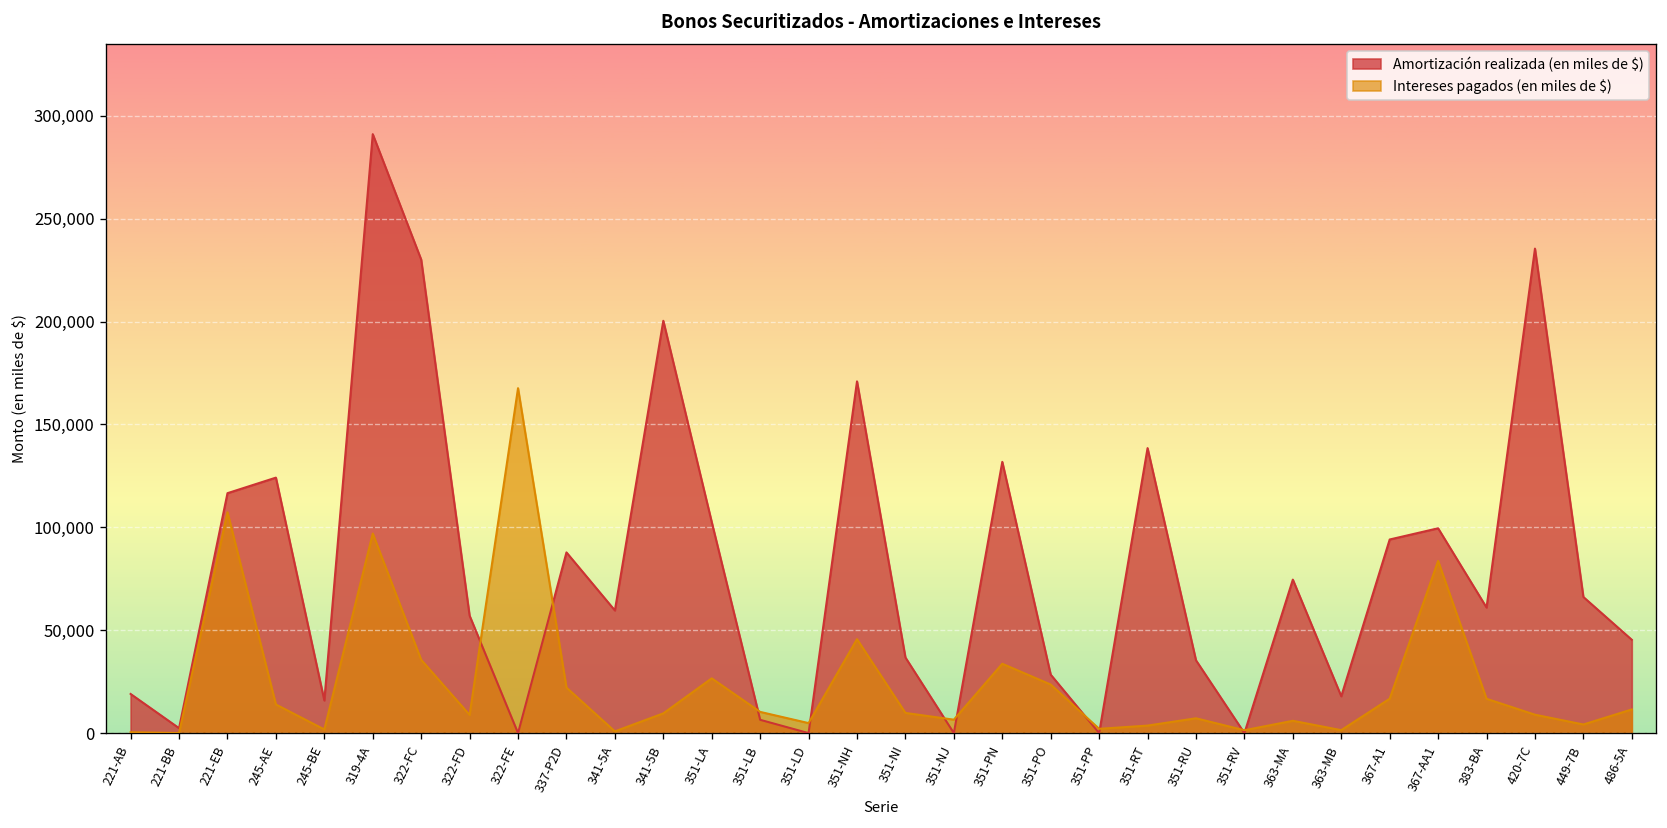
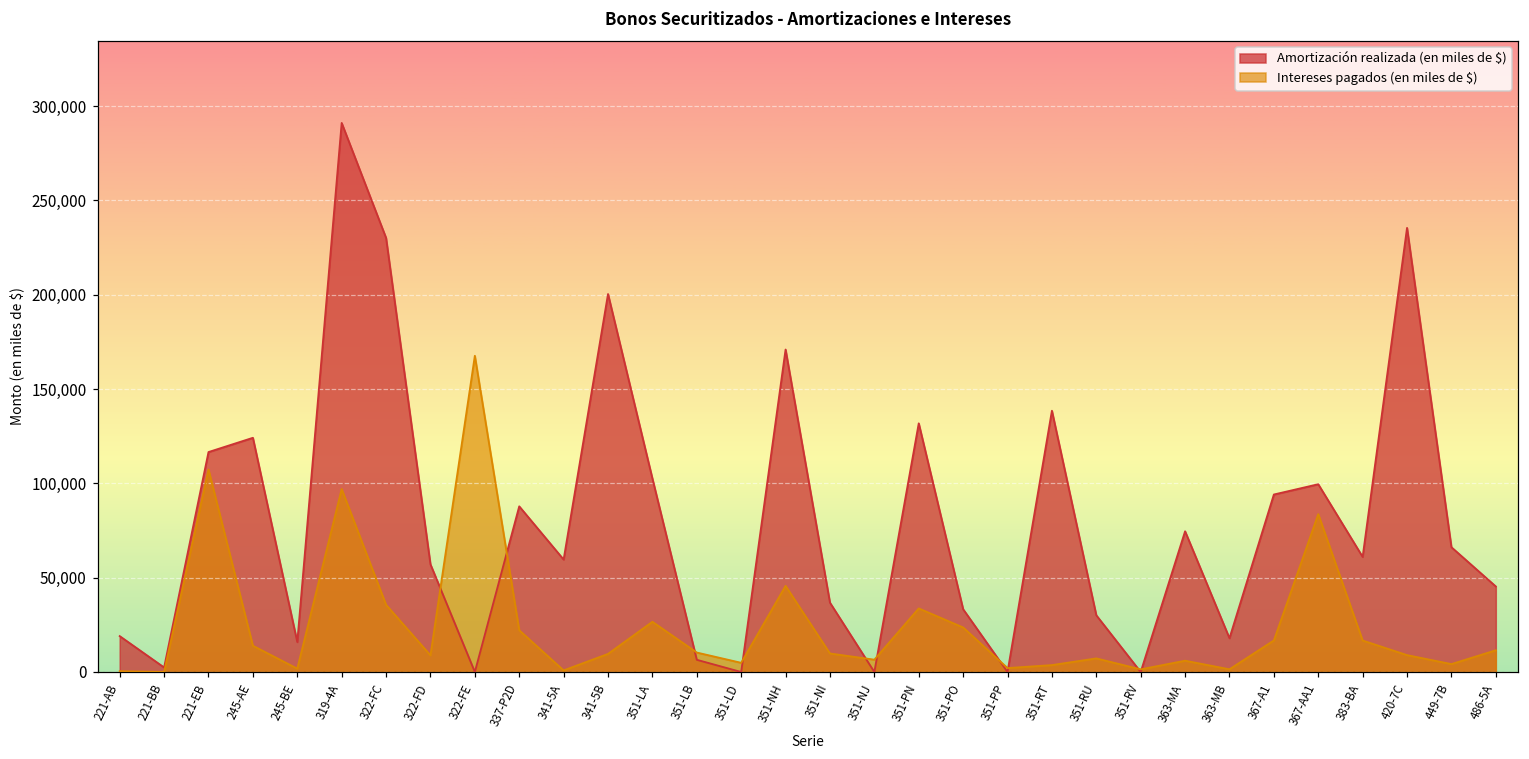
  {
    "Amortización realizada (en miles de $)": {
      "221-AB": "19,000",
      "221-BB": "2,000",
      "221-EB": "117,000",
      "245-AE": "124,000",
      "245-BE": "16,000",
      "319-4A": "291,000",
      "322-FC": "230,000",
      "322-FD": "57,000",
      "322-FE": "0",
      "337-P2D": "88,000",
      "341-5A": "60,000",
      "341-5B": "200,000",
      "351-LA": "103,000",
      "351-LB": "6,000",
      "351-LD": "0",
      "351-NH": "171,000",
      "351-NI": "37,000",
      "351-NJ": "0",
      "351-PN": "132,000",
-     "351-PO": "28,000",
+     "351-PO": "33,000",
      "351-PP": "0",
      "351-RT": "139,000",
-     "351-RU": "35,000",
+     "351-RU": "30,000",
      "363-MA": "75,000",
      "363-MB": "18,000",
      "367-A1": "94,000",
      "367-AA1": "100,000",
      "383-BA": "61,000",
      "420-7C": "235,000",
      "449-7B": "66,000",
      "486-5A": "45,000"
    },
    "Intereses pagados (en miles de $)": {
      "221-AB": "0",
      "221-BB": "0",
      "221-EB": "107,000",
      "245-AE": "14,000",
      "245-BE": "2,000",
      "319-4A": "97,000",
      "322-FC": "36,000",
      "322-FD": "9,000",
      "322-FE": "168,000",
      "337-P2D": "22,000",
      "341-5A": "1,000",
      "341-5B": "10,000",
      "351-LA": "27,000",
      "351-LB": "10,000",
      "351-LD": "5,000",
      "351-NH": "46,000",
      "351-NI": "10,000",
      "351-NJ": "7,000",
      "351-PN": "34,000",
      "351-PO": "24,000",
      "351-PP": "2,000",
      "351-RT": "4,000",
      "351-RU": "7,000",
      "363-MA": "6,000",
      "363-MB": "1,000",
      "367-A1": "17,000",
      "367-AA1": "84,000",
      "383-BA": "17,000",
      "420-7C": "9,000",
      "449-7B": "4,000",
      "486-5A": "12,000"
    }
  }
